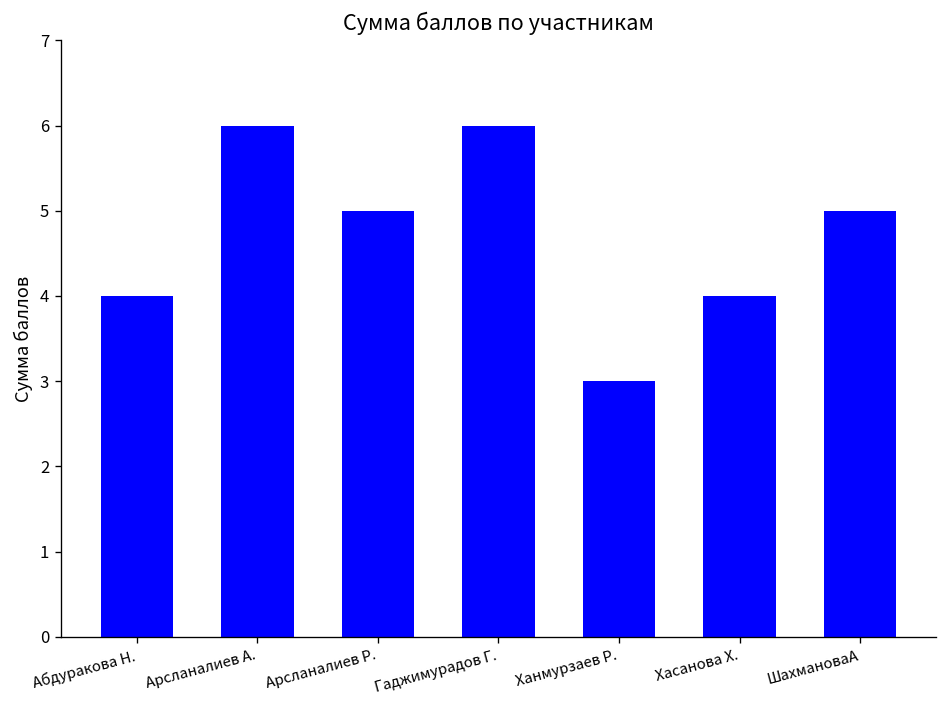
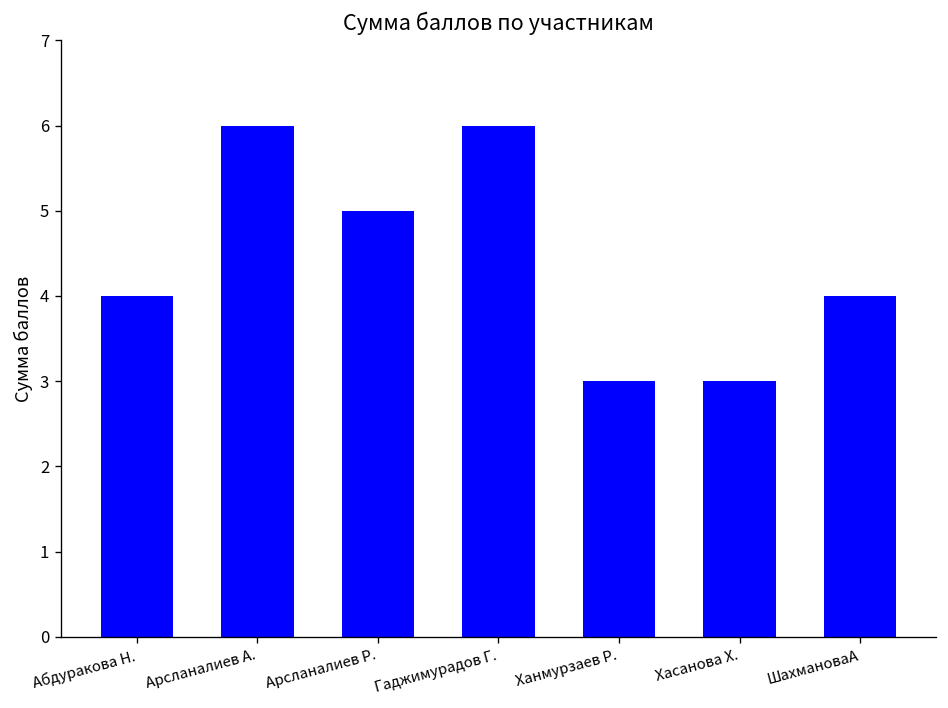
  {
    "Абдуракова Н.": 4,
    "Арсланалиев А.": 6,
    "Арсланалиев Р.": 5,
    "Гаджимурадов Г.": 6,
    "Ханмурзаев Р.": 3,
-   "Хасанова Х.": 4,
-   "ШахмановаА": 5
+   "Хасанова Х.": 3,
+   "ШахмановаА": 4
  }
